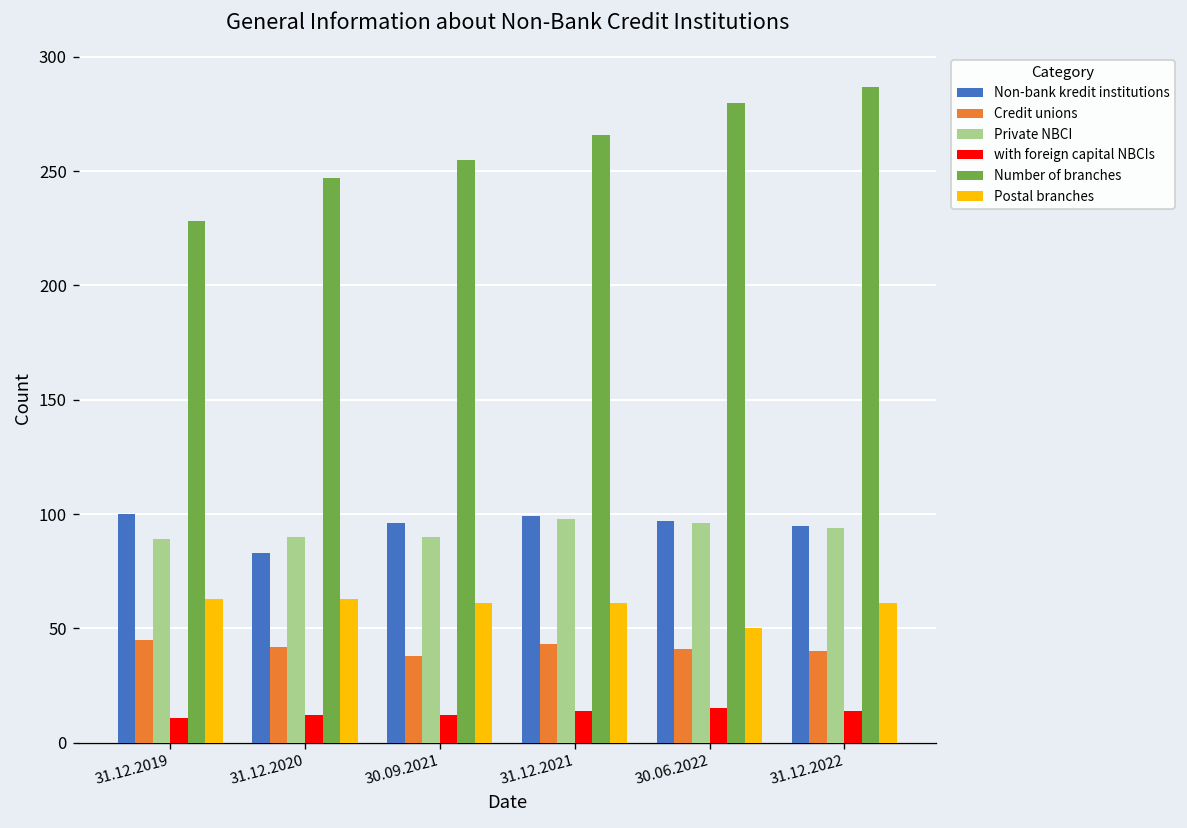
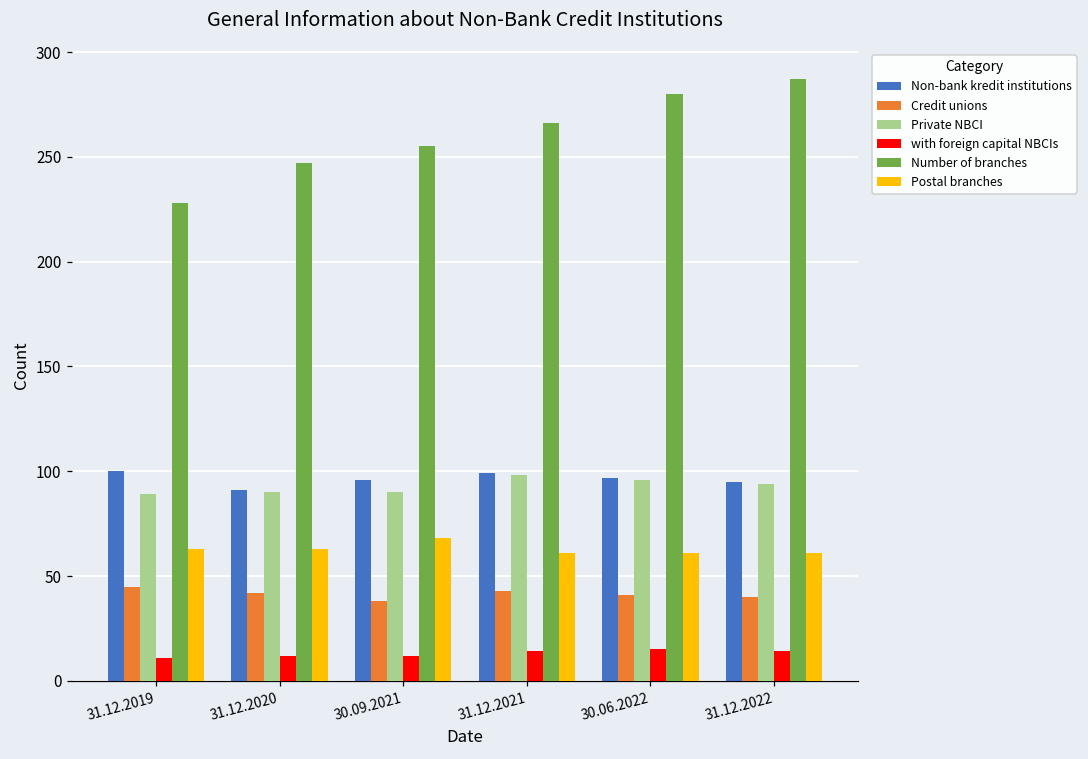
  {
    "Non-bank kredit institutions": {
      "31.12.2019": 100,
-     "31.12.2020": 83,
+     "31.12.2020": 91,
      "30.09.2021": 96,
      "31.12.2021": 99,
      "30.06.2022": 97,
      "31.12.2022": 95
    },
    "Credit unions": {
      "31.12.2019": 45,
      "31.12.2020": 42,
      "30.09.2021": 38,
      "31.12.2021": 43,
      "30.06.2022": 41,
      "31.12.2022": 40
    },
    "Private NBCI": {
      "31.12.2019": 89,
      "31.12.2020": 90,
      "30.09.2021": 90,
      "31.12.2021": 98,
      "30.06.2022": 96,
      "31.12.2022": 94
    },
    "with foreign capital NBCIs": {
      "31.12.2019": 11,
      "31.12.2020": 12,
      "30.09.2021": 12,
      "31.12.2021": 14,
      "30.06.2022": 15,
      "31.12.2022": 14
    },
    "Number of branches": {
      "31.12.2019": 228,
      "31.12.2020": 247,
      "30.09.2021": 255,
      "31.12.2021": 266,
      "30.06.2022": 280,
      "31.12.2022": 287
    },
    "Postal branches": {
      "31.12.2019": 63,
      "31.12.2020": 63,
-     "30.09.2021": 61,
+     "30.09.2021": 68,
      "31.12.2021": 61,
-     "30.06.2022": 50,
+     "30.06.2022": 61,
      "31.12.2022": 61
    }
  }
